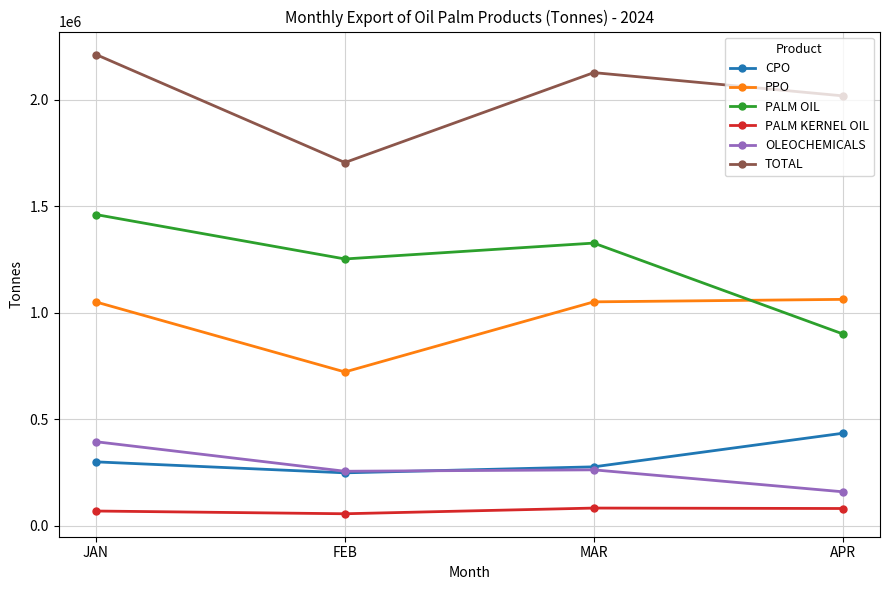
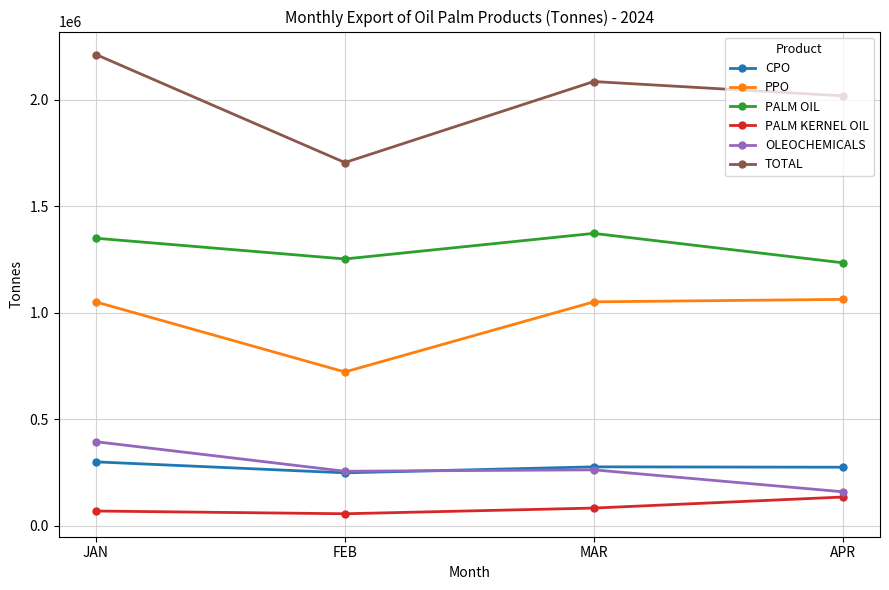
  {
    "CPO": {
      "JAN": 300000,
      "MAR": 280000,
-     "APR": 430000
+     "APR": 270000
    },
    "PPO": {
      "JAN": 1050000,
      "FEB": 720000,
      "MAR": 1050000,
      "APR": 1060000
    },
    "PALM OIL": {
-     "JAN": 1460000,
+     "JAN": 1350000,
      "FEB": 1250000,
-     "MAR": 1330000,
-     "APR": 900000
+     "MAR": 1370000,
+     "APR": 1230000
    },
    "PALM KERNEL OIL": {
      "JAN": 70000,
      "FEB": 60000,
      "MAR": 80000,
-     "APR": 80000
+     "APR": 130000
    },
    "OLEOCHEMICALS": {
      "JAN": 390000,
      "MAR": 260000,
      "APR": 160000
    },
    "TOTAL": {
      "JAN": 2210000,
      "FEB": 1700000,
-     "MAR": 2130000
+     "MAR": 2090000
    }
  }
